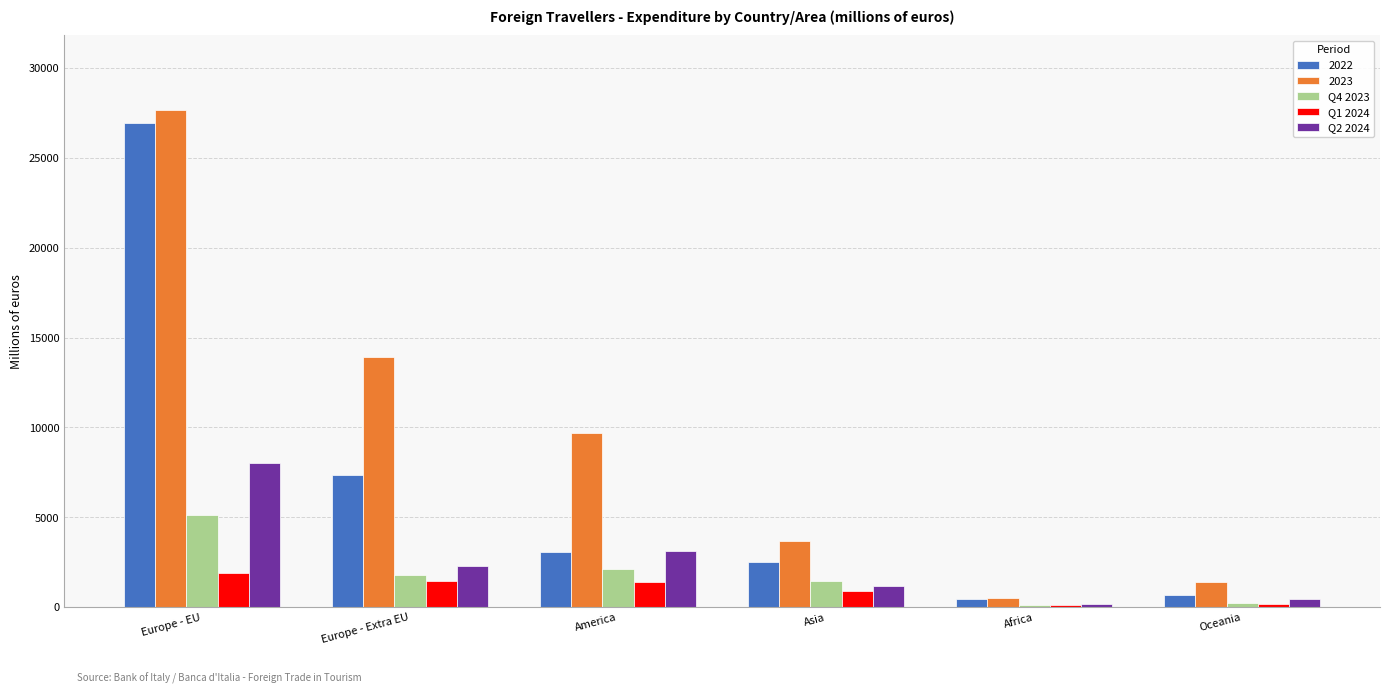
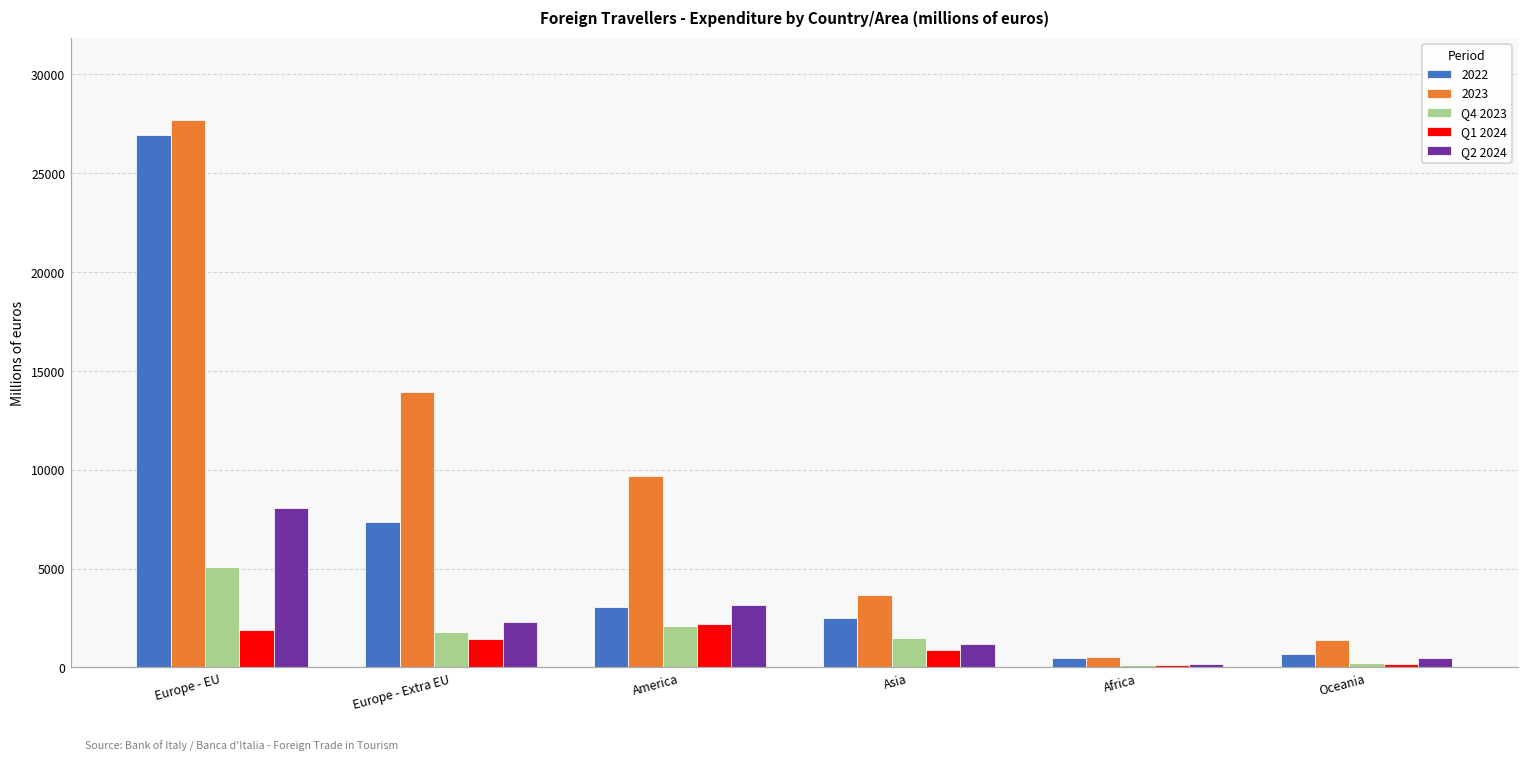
  {
    "2022": {
      "Europe - EU": 26900,
      "Europe - Extra EU": 7400,
      "America": 3100,
      "Asia": 2500,
      "Africa": 500,
      "Oceania": 700
    },
    "2023": {
      "Europe - EU": 27700,
      "Europe - Extra EU": 13900,
      "America": 9700,
      "Asia": 3700,
      "Africa": 500,
      "Oceania": 1400
    },
    "Q4 2023": {
      "Europe - EU": 5100,
      "Europe - Extra EU": 1800,
      "America": 2100,
      "Asia": 1500,
      "Oceania": 200
    },
    "Q1 2024": {
      "Europe - EU": 1900,
      "Europe - Extra EU": 1500,
-     "America": 1400,
+     "America": 2200,
      "Asia": 900,
      "Oceania": 200
    },
    "Q2 2024": {
      "Europe - EU": 8000,
      "Europe - Extra EU": 2300,
      "America": 3100,
      "Asia": 1200,
      "Africa": 200,
      "Oceania": 500
    }
  }
